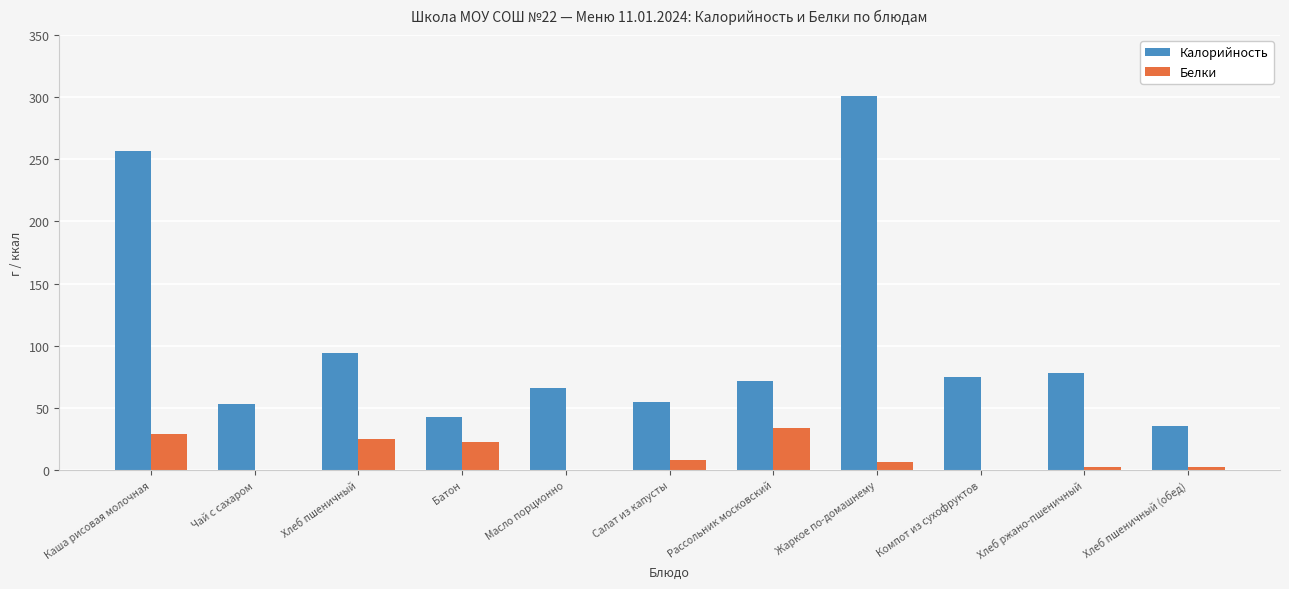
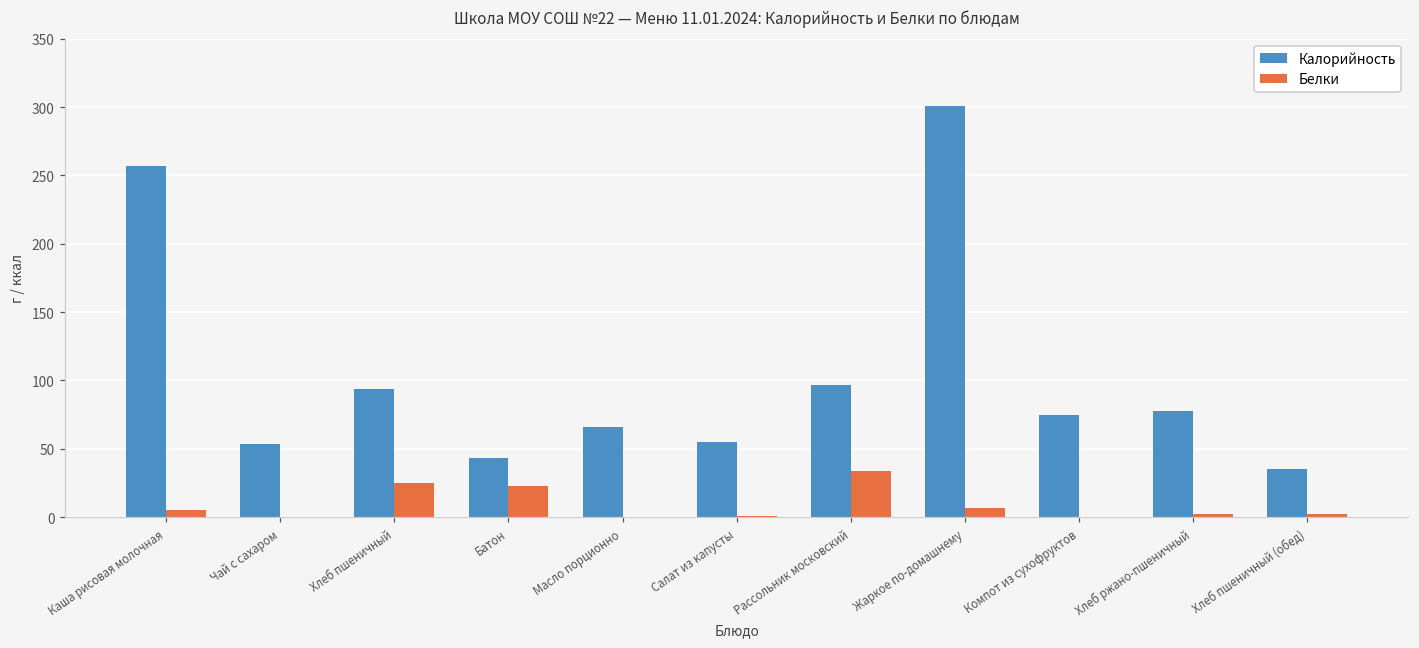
  {
    "Калорийность": {
      "Каша рисовая молочная": 257,
      "Чай с сахаром": 53,
      "Хлеб пшеничный": 94,
      "Батон": 43,
      "Масло порционно": 66,
      "Салат из капусты": 55,
-     "Рассольник московский": 71,
+     "Рассольник московский": 97,
      "Жаркое по-домашнему": 301,
      "Компот из сухофруктов": 75,
      "Хлеб ржано-пшеничный": 78,
      "Хлеб пшеничный (обед)": 36
    },
    "Белки": {
-     "Каша рисовая молочная": 29,
+     "Каша рисовая молочная": 5,
      "Хлеб пшеничный": 25,
      "Батон": 23,
-     "Салат из капусты": 8,
+     "Салат из капусты": 1,
      "Рассольник московский": 34,
      "Жаркое по-домашнему": 7,
      "Хлеб ржано-пшеничный": 3,
      "Хлеб пшеничный (обед)": 2
    }
  }
